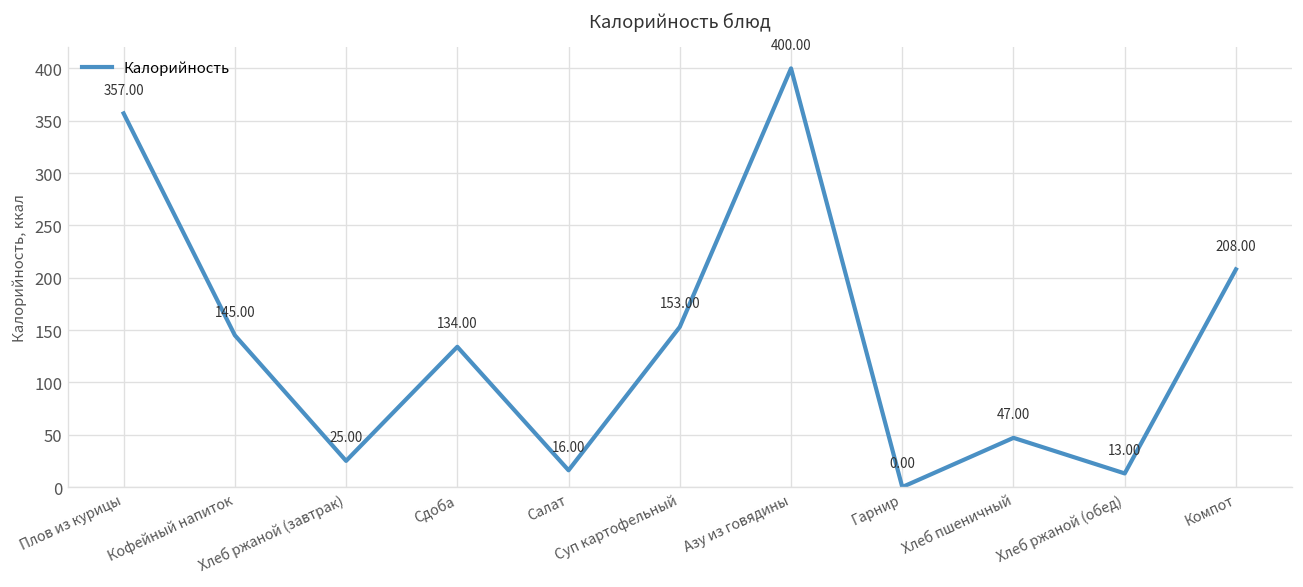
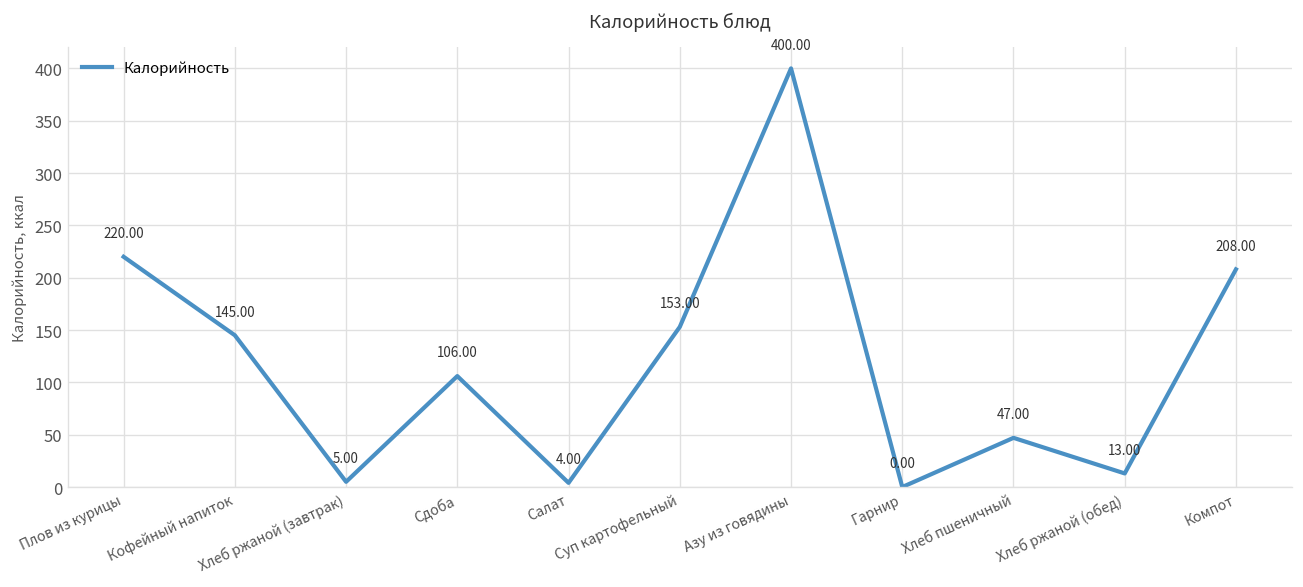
  {
-   "Плов из курицы": 357.00,
+   "Плов из курицы": 220.00,
    "Кофейный напиток": 145.00,
-   "Хлеб ржаной (завтрак)": 25.00,
-   "Сдоба": 134.00,
-   "Салат": 16.00,
+   "Хлеб ржаной (завтрак)": 5.00,
+   "Сдоба": 106.00,
+   "Салат": 4.00,
    "Суп картофельный": 153.00,
    "Азу из говядины": 400.00,
    "Гарнир": 0.00,
    "Хлеб пшеничный": 47.00,
    "Хлеб ржаной (обед)": 13.00,
    "Компот": 208.00
  }
